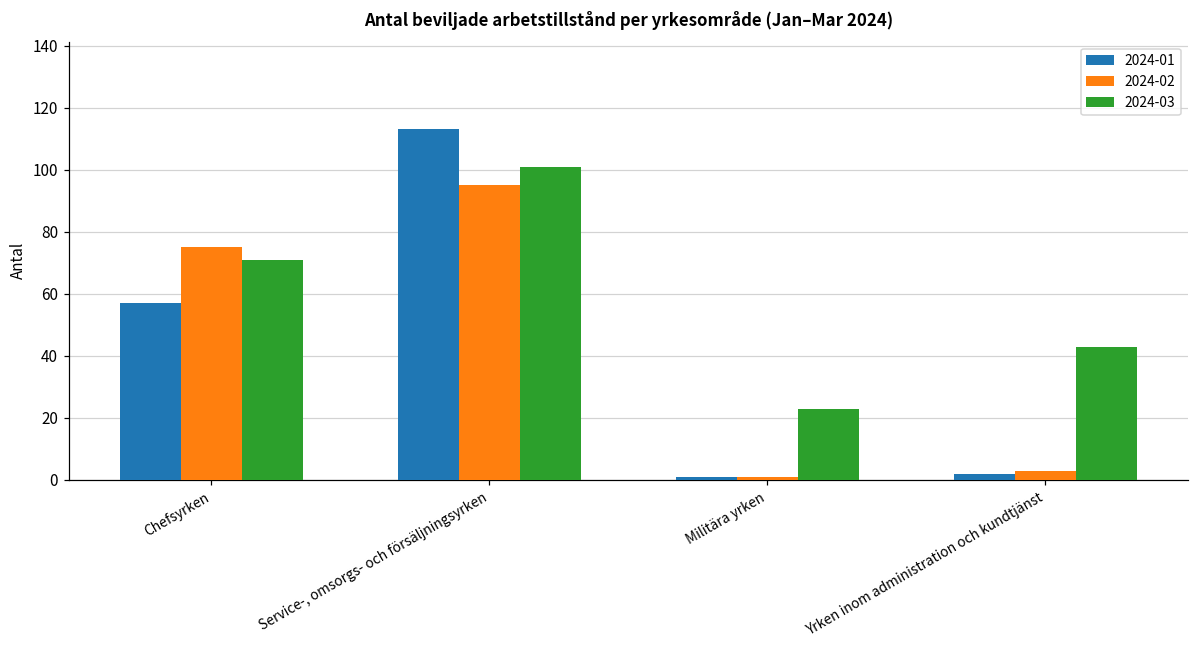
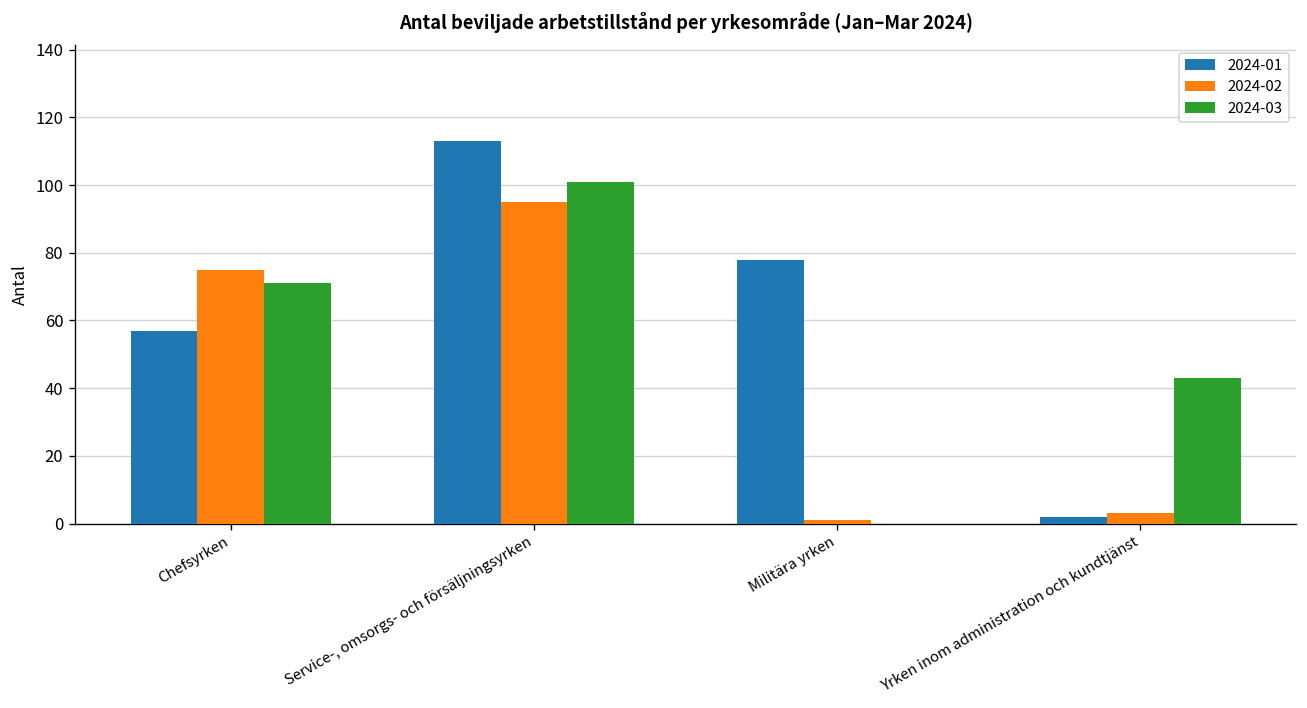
  {
    "2024-01": {
      "Chefsyrken": 57,
      "Service-, omsorgs- och försäljningsyrken": 113,
-     "Militära yrken": 1,
+     "Militära yrken": 78,
      "Yrken inom administration och kundtjänst": 2
    },
    "2024-02": {
      "Chefsyrken": 75,
      "Service-, omsorgs- och försäljningsyrken": 95,
      "Militära yrken": 1,
      "Yrken inom administration och kundtjänst": 3
    },
    "2024-03": {
      "Chefsyrken": 71,
      "Service-, omsorgs- och försäljningsyrken": 101,
-     "Militära yrken": 23,
+     "Militära yrken": 0,
      "Yrken inom administration och kundtjänst": 43
    }
  }
